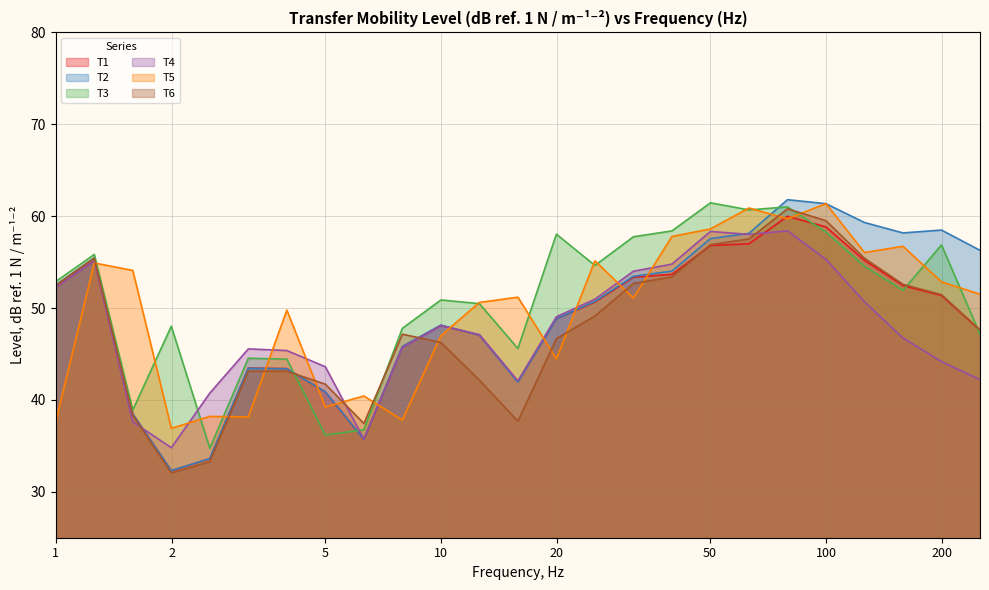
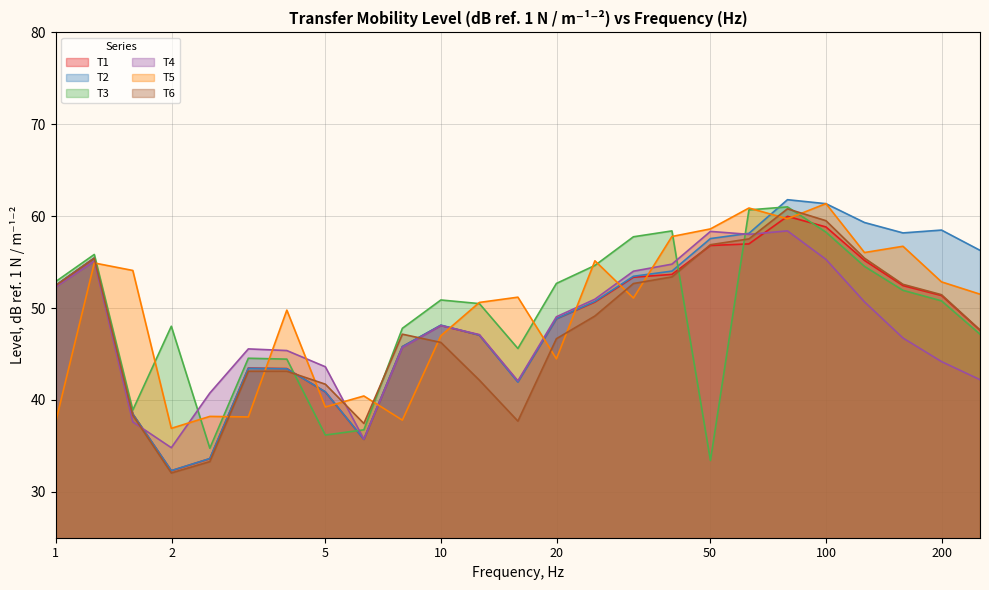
  {
    "T3": {
      "1": 53,
      "2": 48,
      "5": 36,
      "10": 51,
-     "20": 58,
-     "50": 61,
+     "20": 53,
+     "50": 33,
      "100": 58,
-     "200": 57
+     "200": 51
    }
  }
